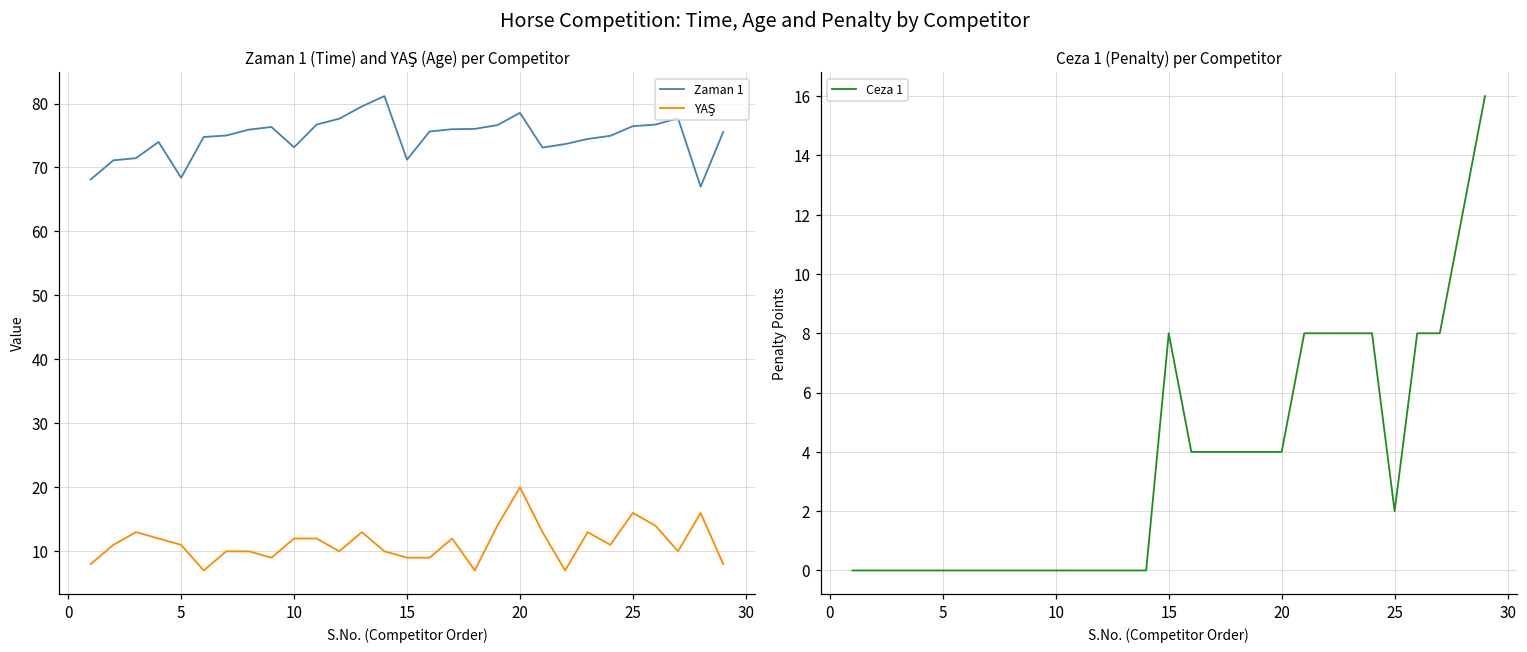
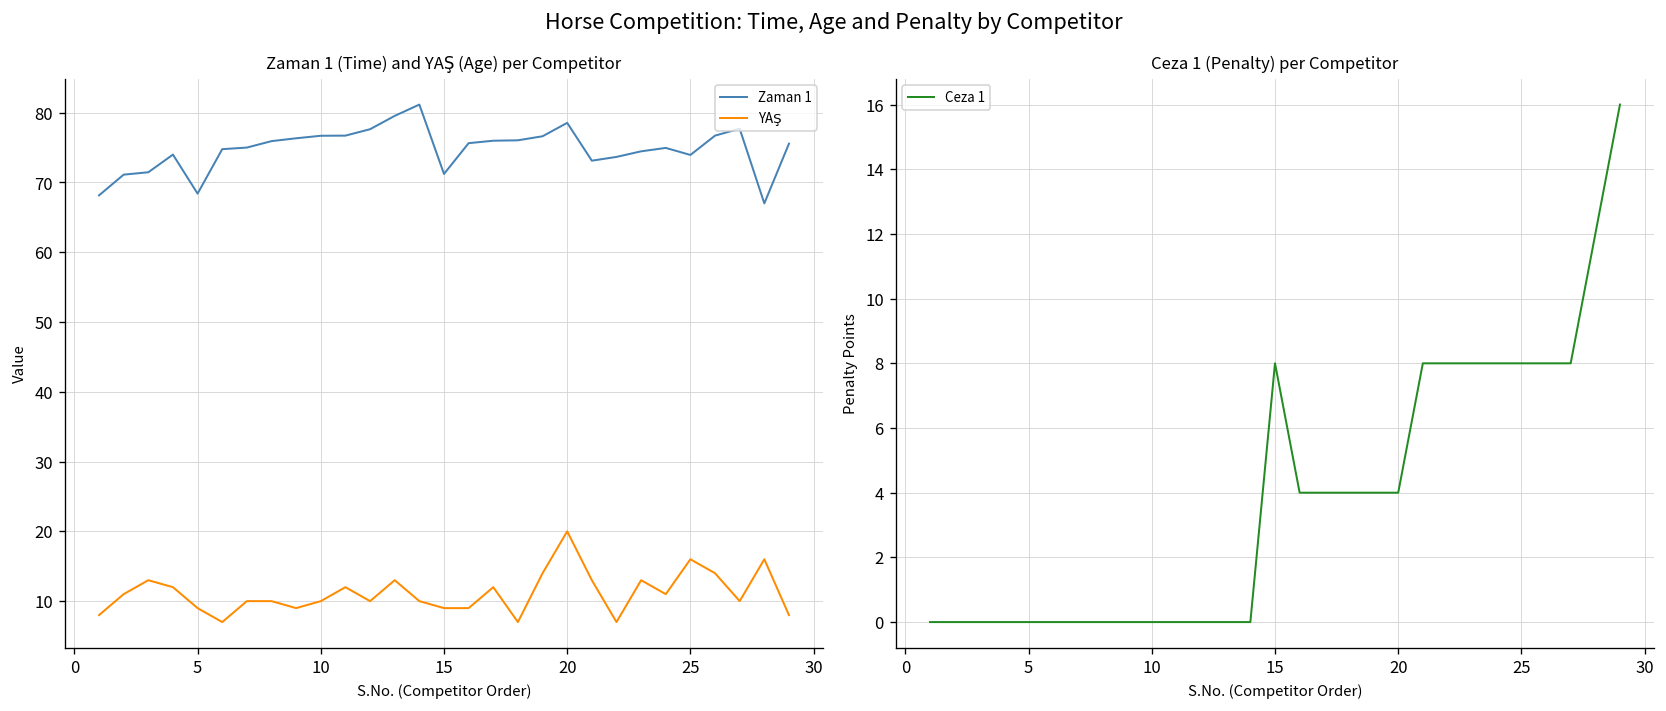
  {
    "Zaman 1 (Time) and YAŞ (Age) per Competitor": {
      "Zaman 1": {
        "5": 68,
-       "10": 73,
+       "10": 77,
        "15": 71,
        "20": 79,
-       "25": 76
+       "25": 74
      },
      "YAŞ": {
-       "5": 11,
-       "10": 12,
+       "5": 9,
+       "10": 10,
        "15": 9,
        "20": 20,
        "25": 16
      }
    },
    "Ceza 1 (Penalty) per Competitor": {
      "5": 0,
      "10": 0,
      "15": 8,
      "20": 4,
-     "25": 2
+     "25": 8
    }
  }
